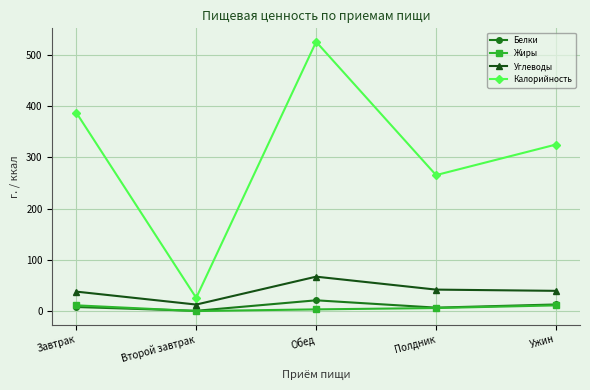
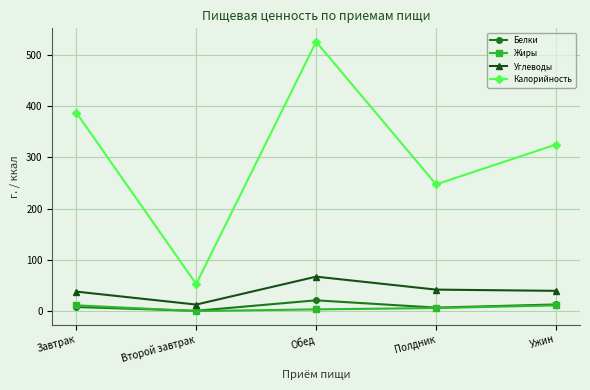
  {
    "Жиры": {
      "Обед": 0
    },
    "Калорийность": {
      "Завтрак": 390,
-     "Второй завтрак": 30,
+     "Второй завтрак": 50,
      "Обед": 530,
-     "Полдник": 270,
+     "Полдник": 250,
      "Ужин": 330
    }
  }
